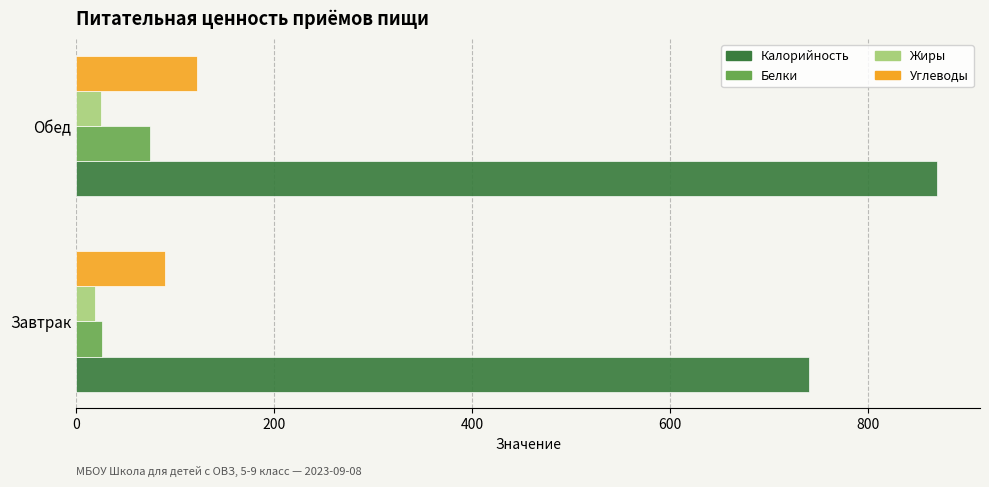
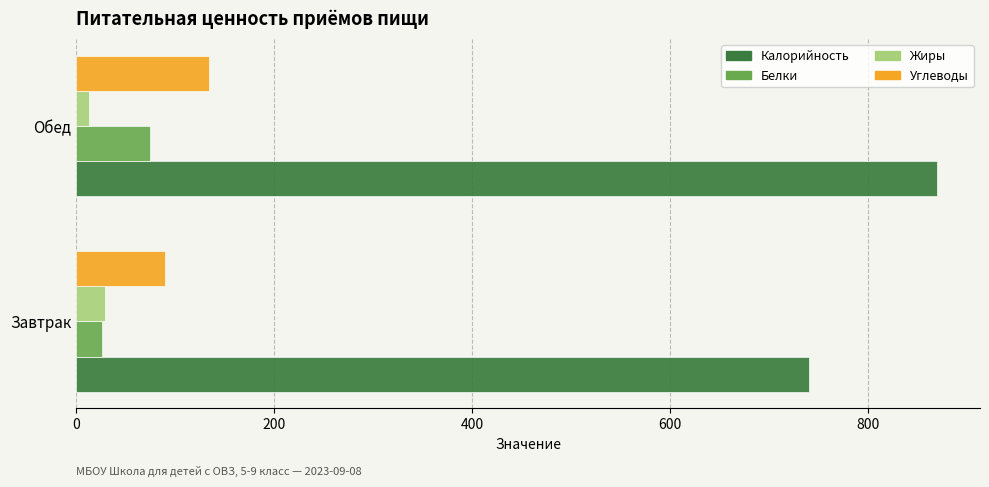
  {
    "Калорийность": {
      "Обед": 870,
      "Завтрак": 740
    },
    "Белки": {
      "Обед": 80,
      "Завтрак": 30
    },
    "Жиры": {
-     "Обед": 30,
-     "Завтрак": 20
+     "Обед": 10,
+     "Завтрак": 30
    },
    "Углеводы": {
-     "Обед": 120,
+     "Обед": 130,
      "Завтрак": 90
    }
  }
